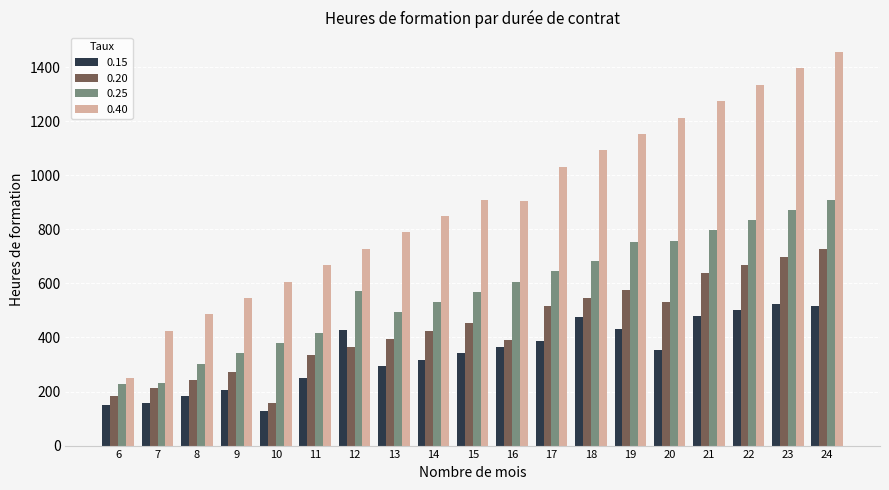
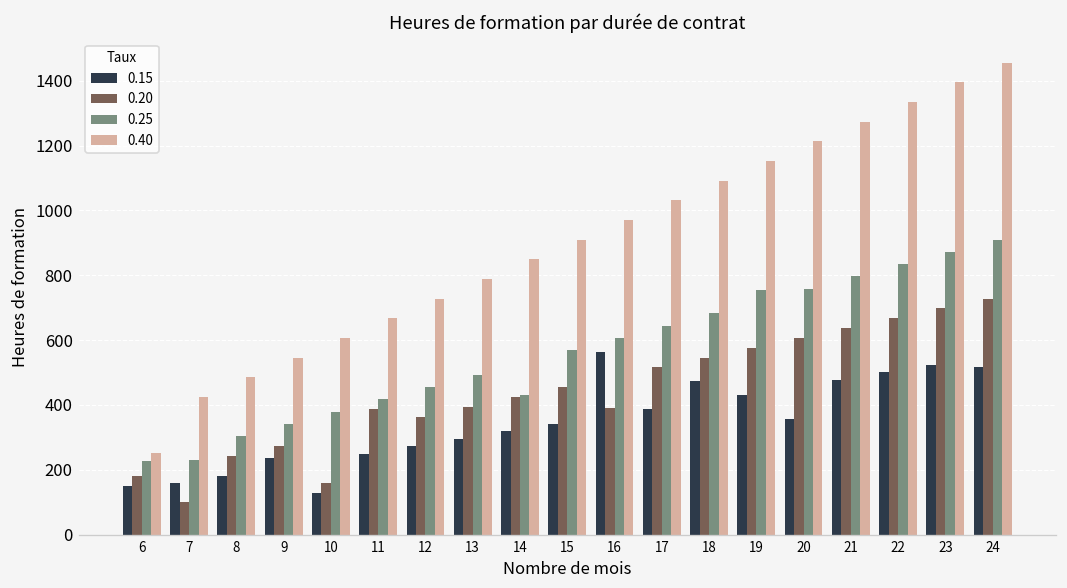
  {
    "0.15": {
      "6": 150,
      "7": 160,
      "8": 180,
-     "9": 200,
+     "9": 240,
      "10": 130,
      "11": 250,
-     "12": 430,
+     "12": 270,
      "13": 300,
      "14": 320,
      "15": 340,
-     "16": 360,
+     "16": 560,
      "17": 390,
      "18": 470,
      "19": 430,
      "20": 360,
      "21": 480,
      "22": 500,
      "23": 520,
      "24": 520
    },
    "0.20": {
      "6": 180,
-     "7": 210,
+     "7": 100,
      "8": 240,
      "9": 270,
      "10": 160,
-     "11": 330,
+     "11": 390,
      "12": 360,
      "13": 390,
      "14": 420,
      "15": 460,
      "16": 390,
      "17": 520,
      "18": 550,
      "19": 580,
-     "20": 530,
+     "20": 610,
      "21": 640,
      "22": 670,
      "23": 700,
      "24": 730
    },
    "0.25": {
      "6": 230,
      "7": 230,
      "8": 300,
      "9": 340,
      "10": 380,
      "11": 420,
-     "12": 570,
+     "12": 460,
      "13": 490,
-     "14": 530,
+     "14": 430,
      "15": 570,
      "16": 610,
      "17": 640,
      "18": 680,
      "19": 750,
      "20": 760,
      "21": 800,
      "22": 830,
      "23": 870,
      "24": 910
    },
    "0.40": {
      "6": 250,
      "7": 420,
      "8": 490,
      "9": 550,
      "10": 610,
      "11": 670,
      "12": 730,
      "13": 790,
      "14": 850,
      "15": 910,
-     "16": 900,
+     "16": 970,
      "17": 1030,
      "18": 1090,
      "19": 1150,
      "20": 1210,
      "21": 1270,
      "22": 1330,
      "23": 1400,
      "24": 1460
    }
  }
